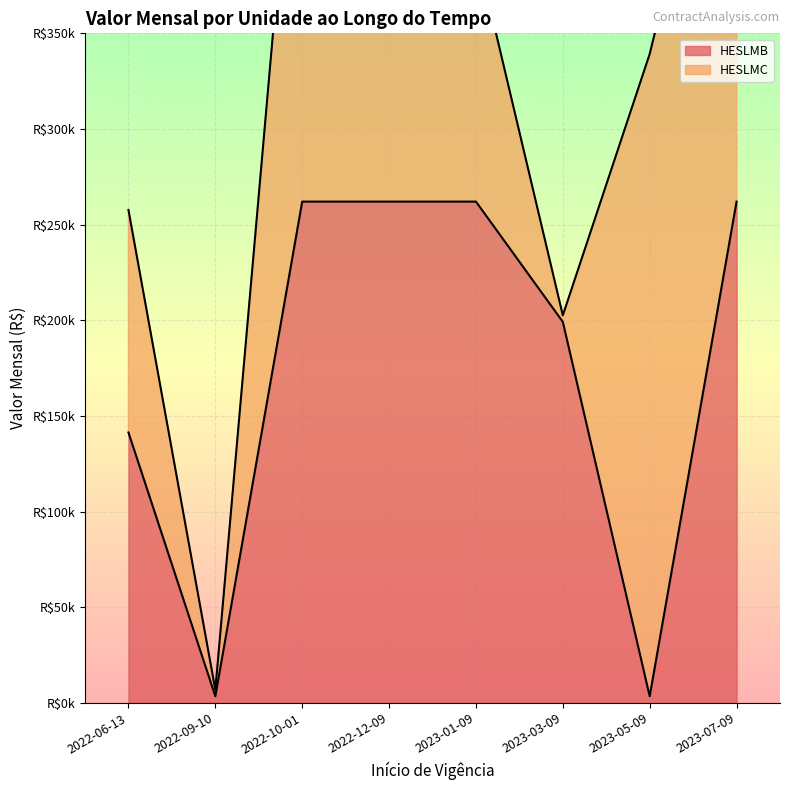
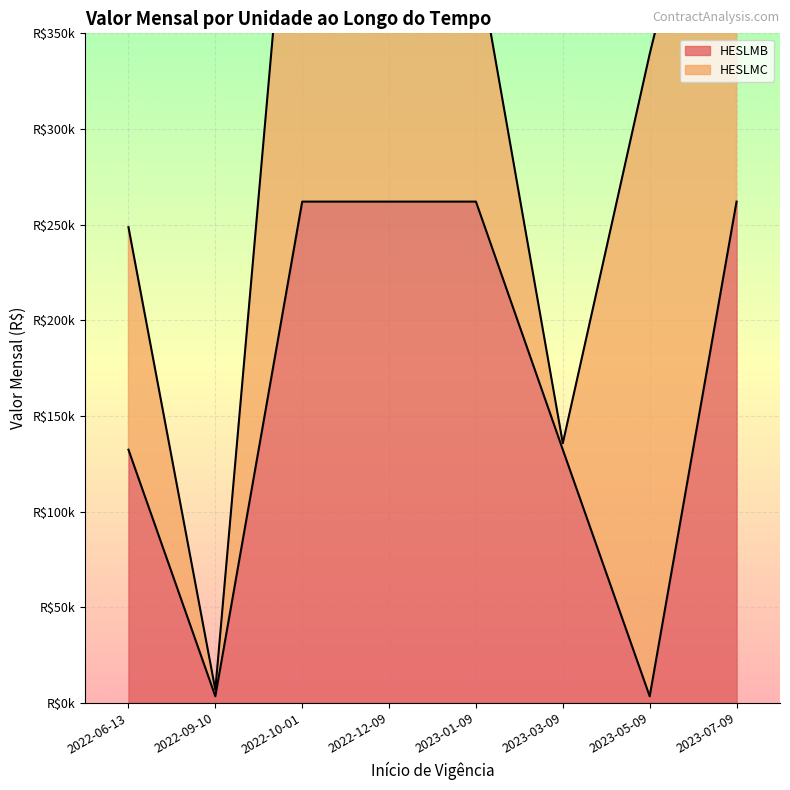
  {
    "HESLMB": {
-     "2022-06-13": "R$141000",
+     "2022-06-13": "R$132000",
      "2022-09-10": "R$3000",
      "2022-10-01": "R$262000",
      "2022-12-09": "R$262000",
      "2023-01-09": "R$262000",
-     "2023-03-09": "R$199000",
+     "2023-03-09": "R$132000",
      "2023-05-09": "R$3000",
      "2023-07-09": "R$262000"
    },
    "HESLMC": {
      "2022-06-13": "R$116000",
      "2022-09-10": "R$3000",
      "2023-03-09": "R$3000",
      "2023-05-09": "R$336000"
    }
  }
